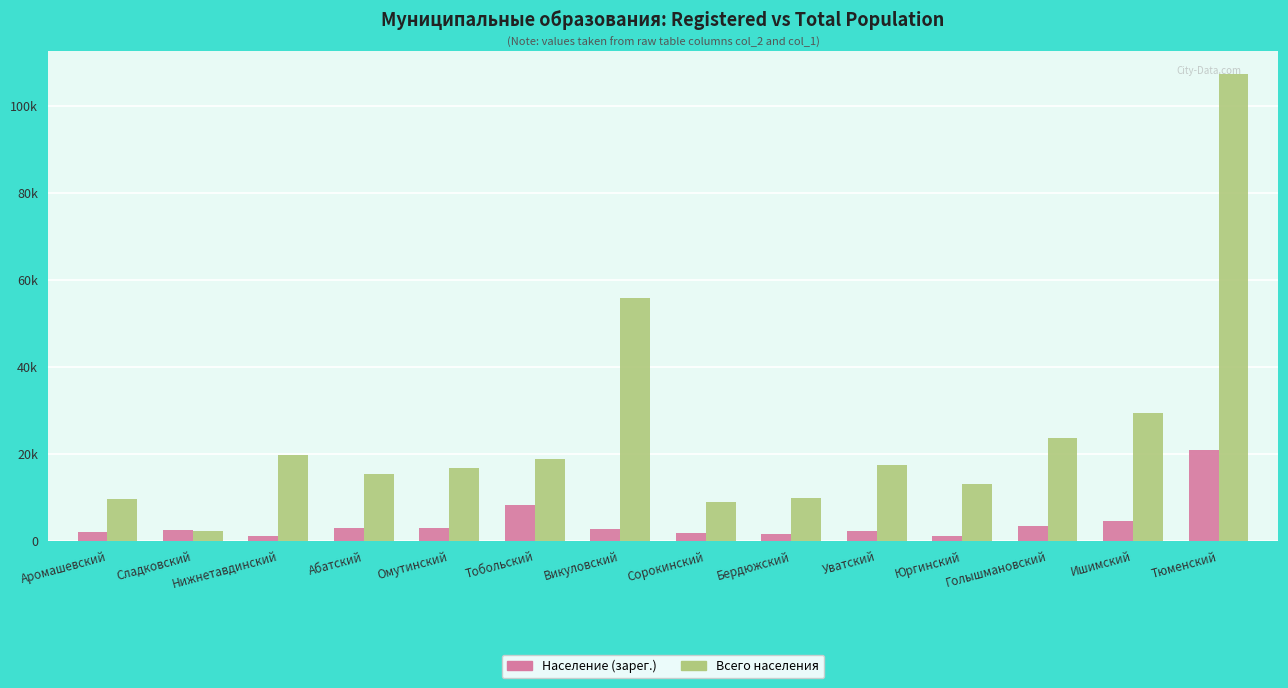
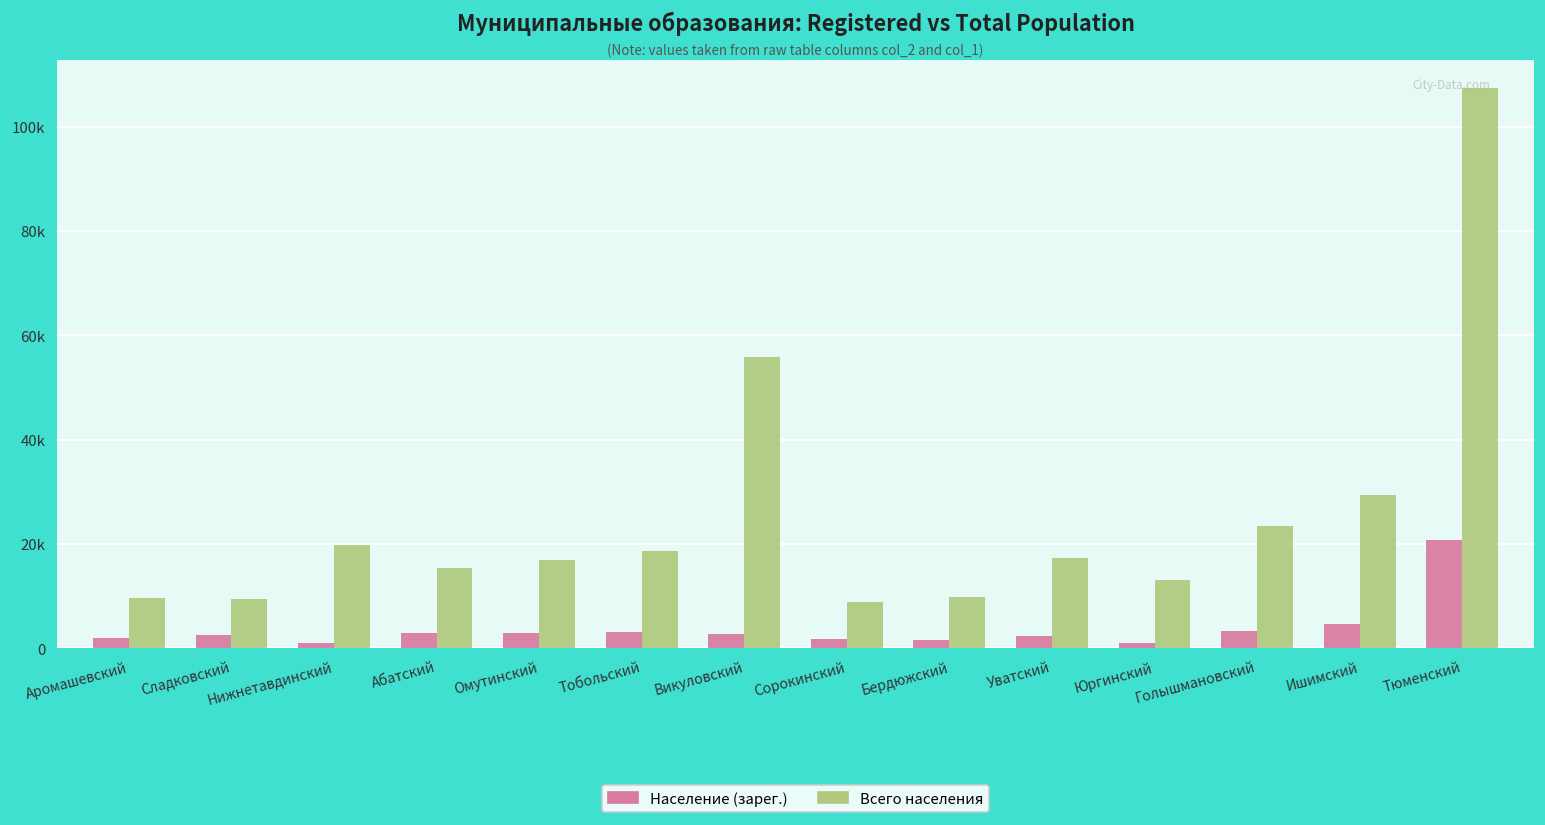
  {
    "Население (зарег.)": {
      "Аромашевский": 2000,
      "Сладковский": 3000,
      "Нижнетавдинский": 1000,
      "Абатский": 3000,
      "Омутинский": 3000,
-     "Тобольский": 8000,
+     "Тобольский": 3000,
      "Викуловский": 3000,
      "Сорокинский": 2000,
      "Бердюжский": 2000,
      "Уватский": 2000,
      "Юргинский": 1000,
      "Голышмановский": 3000,
      "Ишимский": 5000,
      "Тюменский": 21000
    },
    "Всего населения": {
      "Аромашевский": 10000,
-     "Сладковский": 2000,
+     "Сладковский": 9000,
      "Нижнетавдинский": 20000,
      "Абатский": 15000,
      "Омутинский": 17000,
      "Тобольский": 19000,
      "Викуловский": 56000,
      "Сорокинский": 9000,
      "Бердюжский": 10000,
      "Уватский": 17000,
      "Юргинский": 13000,
      "Голышмановский": 24000,
      "Ишимский": 29000,
      "Тюменский": 107000
    }
  }
